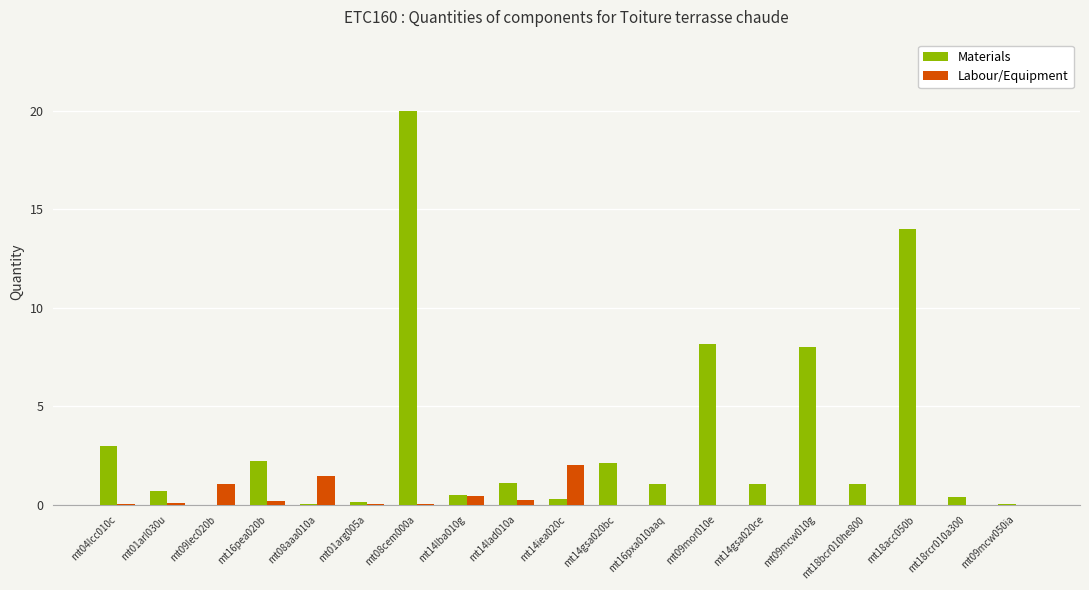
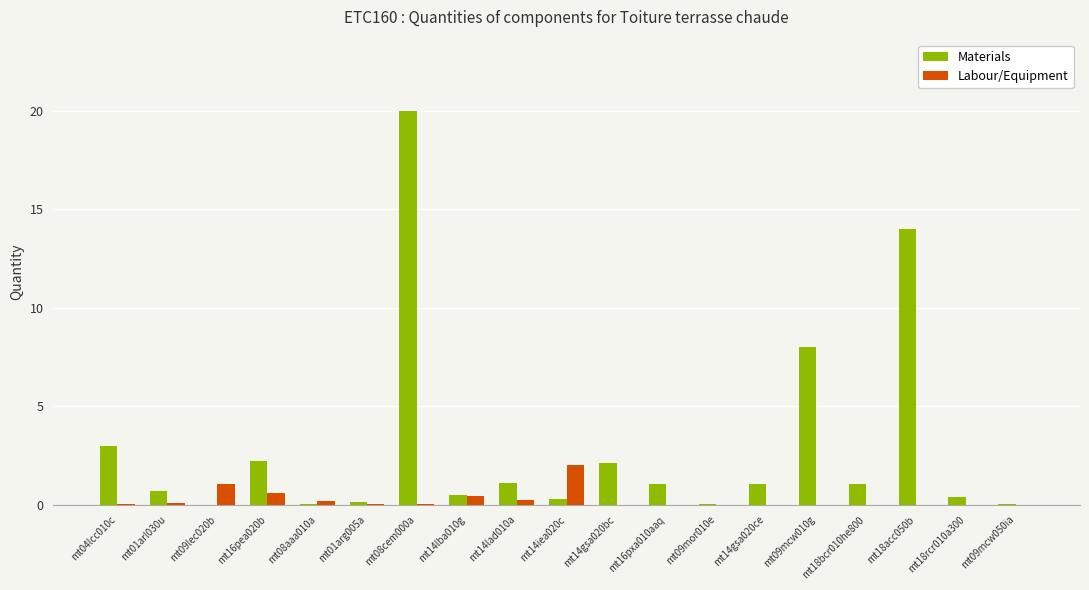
  {
    "Materials": {
      "mt04lcc010c": 3.0,
      "mt01arl030u": 0.7,
      "mt16pea020b": 2.2,
      "mt01arg005a": 0.1,
      "mt08cem000a": 20.0,
      "mt14lba010g": 0.5,
      "mt14lad010a": 1.1,
      "mt14iea020c": 0.3,
      "mt14gsa020bc": 2.1,
      "mt16pxa010aaq": 1.1,
-     "mt09mor010e": 8.2,
+     "mt09mor010e": 0.0,
      "mt14gsa020ce": 1.1,
      "mt09mcw010g": 8.0,
      "mt18bcr010he800": 1.1,
      "mt18acc050b": 14.0,
      "mt18rcr010a300": 0.4
    },
    "Labour/Equipment": {
      "mt09lec020b": 1.1,
-     "mt16pea020b": 0.2,
-     "mt08aaa010a": 1.4,
+     "mt16pea020b": 0.6,
+     "mt08aaa010a": 0.2,
      "mt14lba010g": 0.5,
      "mt14lad010a": 0.2,
      "mt14iea020c": 2.0,
      "mt14gsa020bc": 0.0,
      "mt16pxa010aaq": 0.0,
      "mt09mor010e": 0.0,
      "mt14gsa020ce": 0.0,
      "mt09mcw010g": 0.0,
      "mt18bcr010he800": 0.0,
      "mt18acc050b": 0.0,
      "mt18rcr010a300": 0.0,
      "mt09mcw050ia": 0.0
    }
  }
